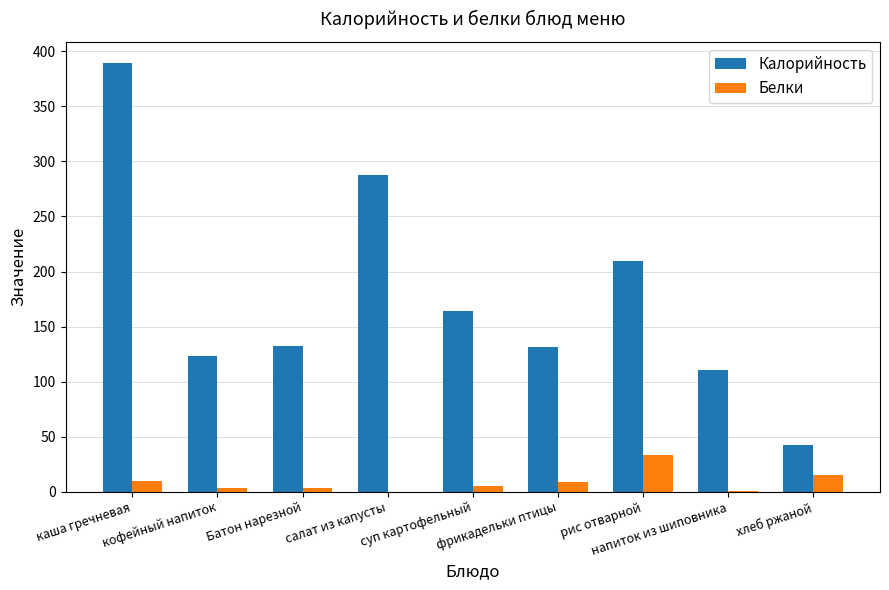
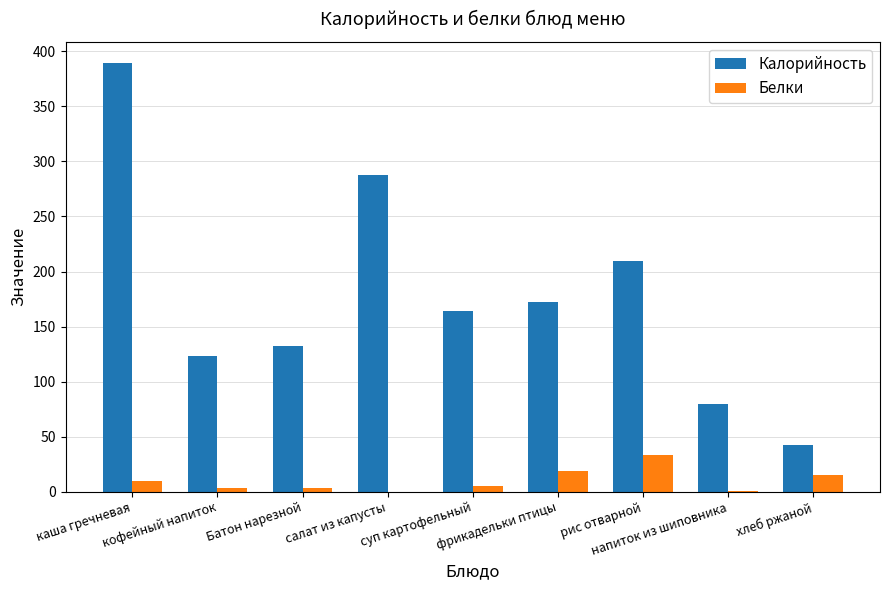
  {
    "Калорийность": {
      "каша гречневая": 389,
      "кофейный напиток": 123,
      "Батон нарезной": 132,
      "салат из капусты": 288,
      "суп картофельный": 164,
-     "фрикадельки птицы": 131,
+     "фрикадельки птицы": 172,
      "рис отварной": 210,
-     "напиток из шиповника": 110,
+     "напиток из шиповника": 79,
      "хлеб ржаной": 42
    },
    "Белки": {
      "каша гречневая": 10,
      "кофейный напиток": 3,
      "Батон нарезной": 4,
      "суп картофельный": 5,
-     "фрикадельки птицы": 9,
+     "фрикадельки птицы": 18,
      "рис отварной": 34,
      "хлеб ржаной": 15
    }
  }
